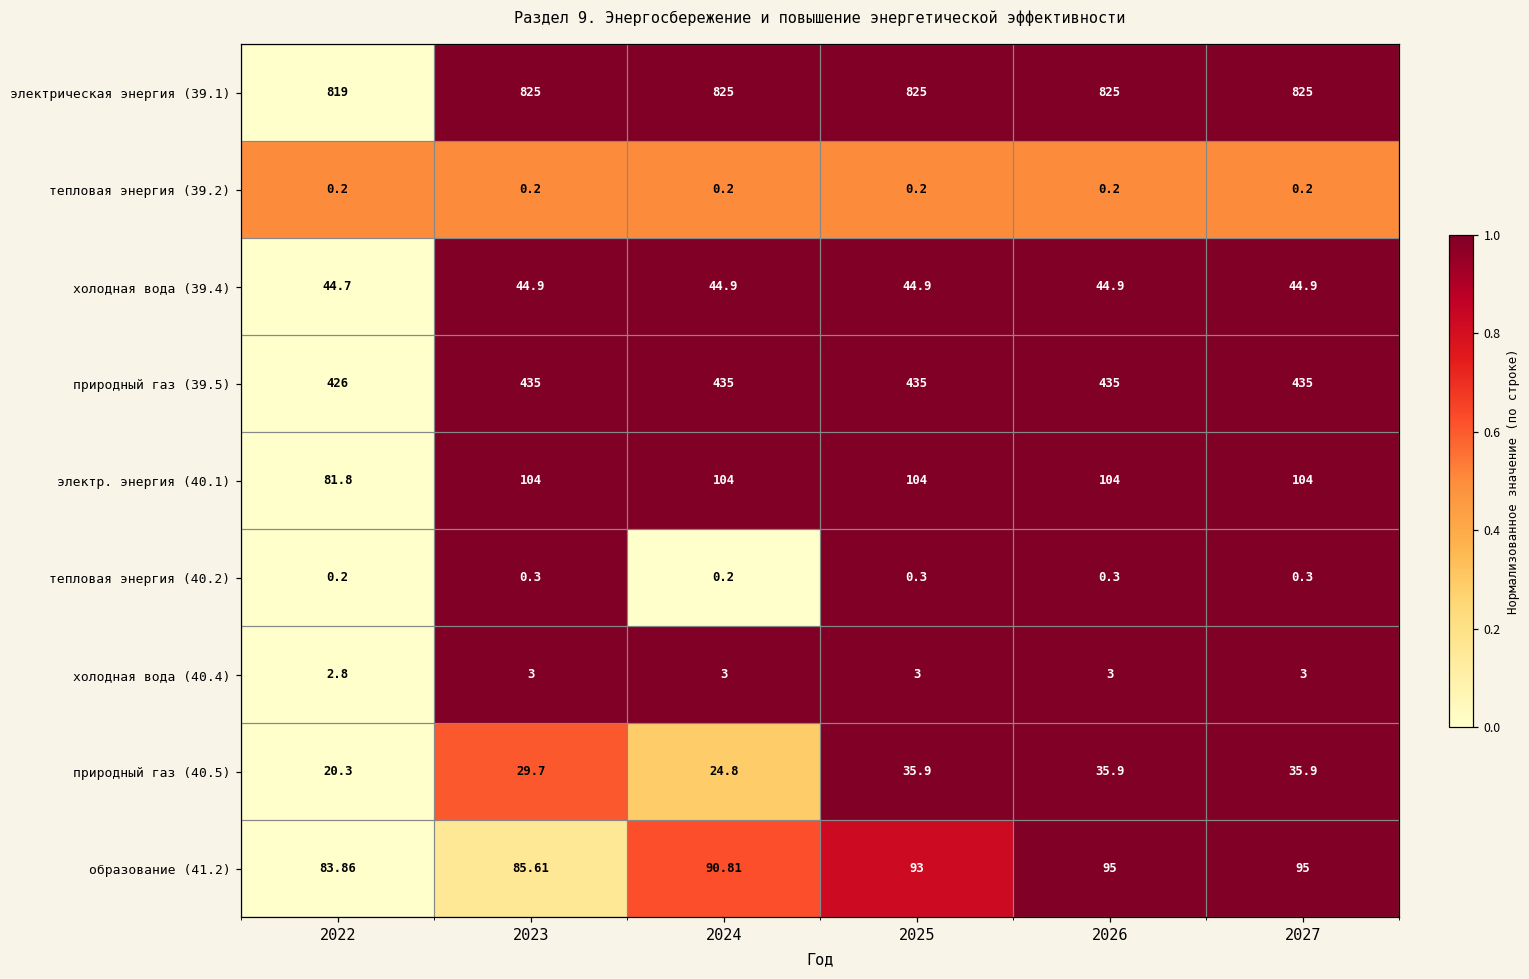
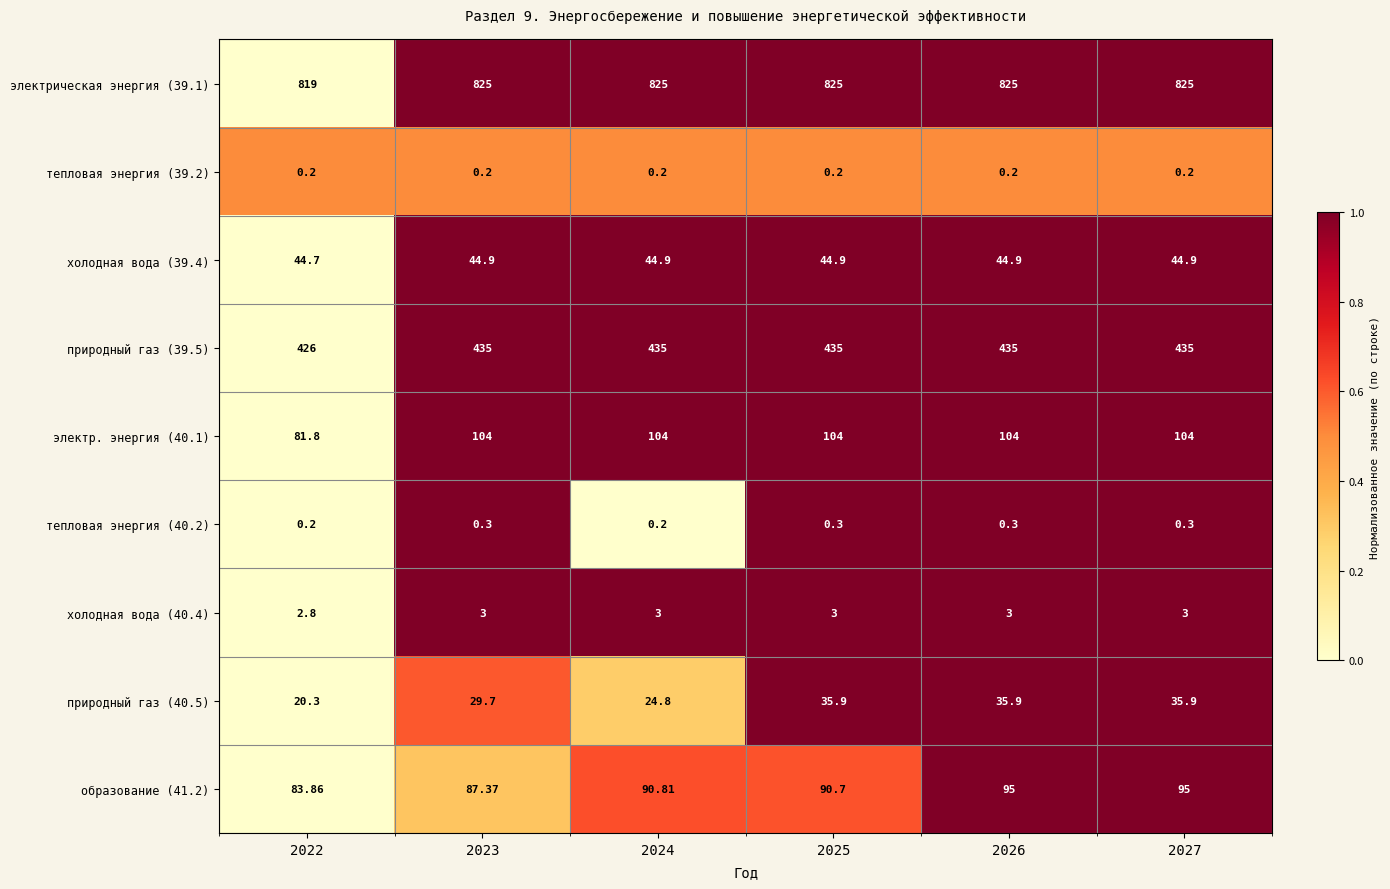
  {
    "электрическая энергия (39.1)": {
      "2022": 819,
      "2023": 825,
      "2024": 825,
      "2025": 825,
      "2026": 825,
      "2027": 825
    },
    "тепловая энергия (39.2)": {
      "2022": 0.2,
      "2023": 0.2,
      "2024": 0.2,
      "2025": 0.2,
      "2026": 0.2,
      "2027": 0.2
    },
    "холодная вода (39.4)": {
      "2022": 44.7,
      "2023": 44.9,
      "2024": 44.9,
      "2025": 44.9,
      "2026": 44.9,
      "2027": 44.9
    },
    "природный газ (39.5)": {
      "2022": 426,
      "2023": 435,
      "2024": 435,
      "2025": 435,
      "2026": 435,
      "2027": 435
    },
    "электр. энергия (40.1)": {
      "2022": 81.8,
      "2023": 104,
      "2024": 104,
      "2025": 104,
      "2026": 104,
      "2027": 104
    },
    "тепловая энергия (40.2)": {
      "2022": 0.2,
      "2023": 0.3,
      "2024": 0.2,
      "2025": 0.3,
      "2026": 0.3,
      "2027": 0.3
    },
    "холодная вода (40.4)": {
      "2022": 2.8,
      "2023": 3,
      "2024": 3,
      "2025": 3,
      "2026": 3,
      "2027": 3
    },
    "природный газ (40.5)": {
      "2022": 20.3,
      "2023": 29.7,
      "2024": 24.8,
      "2025": 35.9,
      "2026": 35.9,
      "2027": 35.9
    },
    "образование (41.2)": {
      "2022": 83.86,
-     "2023": 85.61,
+     "2023": 87.37,
      "2024": 90.81,
-     "2025": 93,
+     "2025": 90.7,
      "2026": 95,
      "2027": 95
    }
  }
